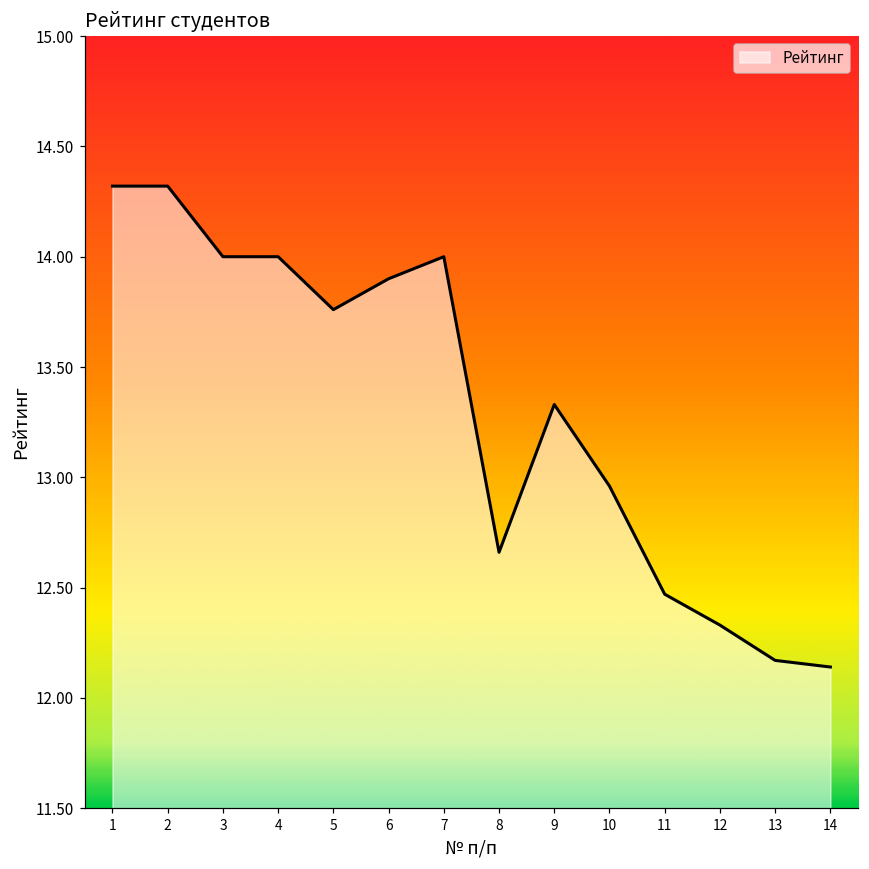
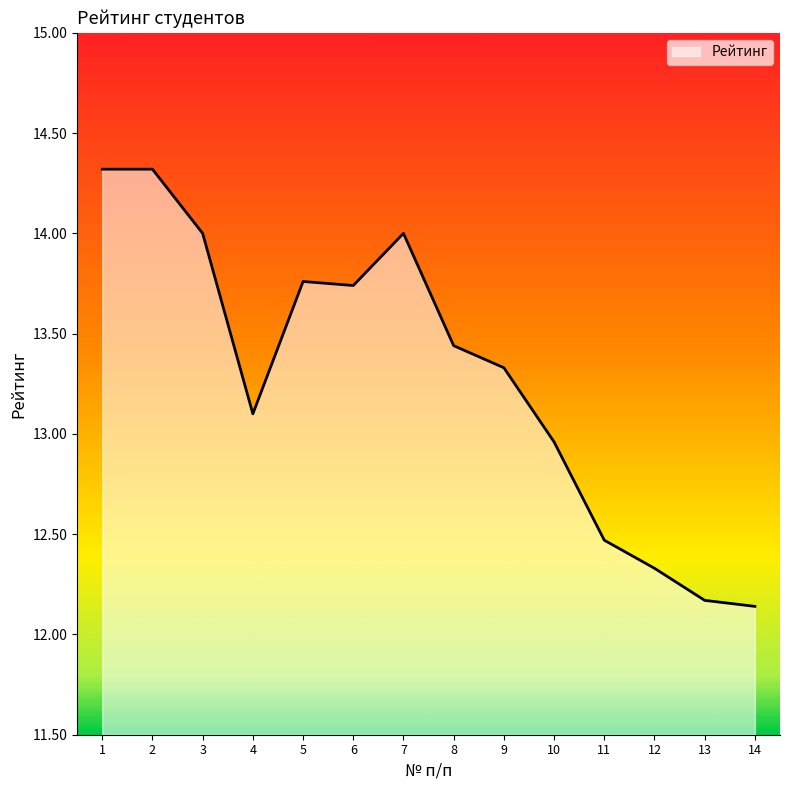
  {
    "1": 14.32,
    "2": 14.32,
    "3": 14.00,
-   "4": 14.0,
+   "4": 13.1,
    "5": 13.76,
-   "6": 13.90,
+   "6": 13.74,
    "7": 14.00,
-   "8": 12.66,
+   "8": 13.44,
    "9": 13.33,
    "10": 12.96,
    "11": 12.47,
    "12": 12.33,
    "13": 12.17,
    "14": 12.14
  }
